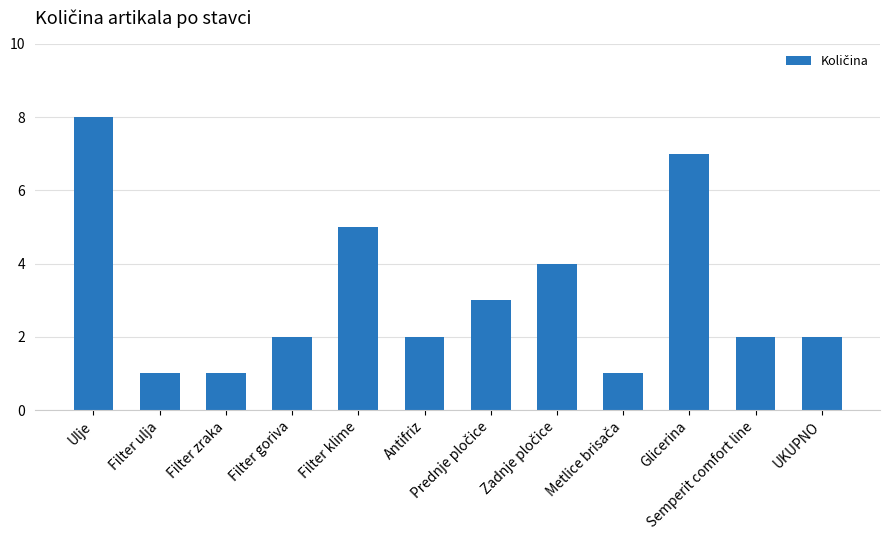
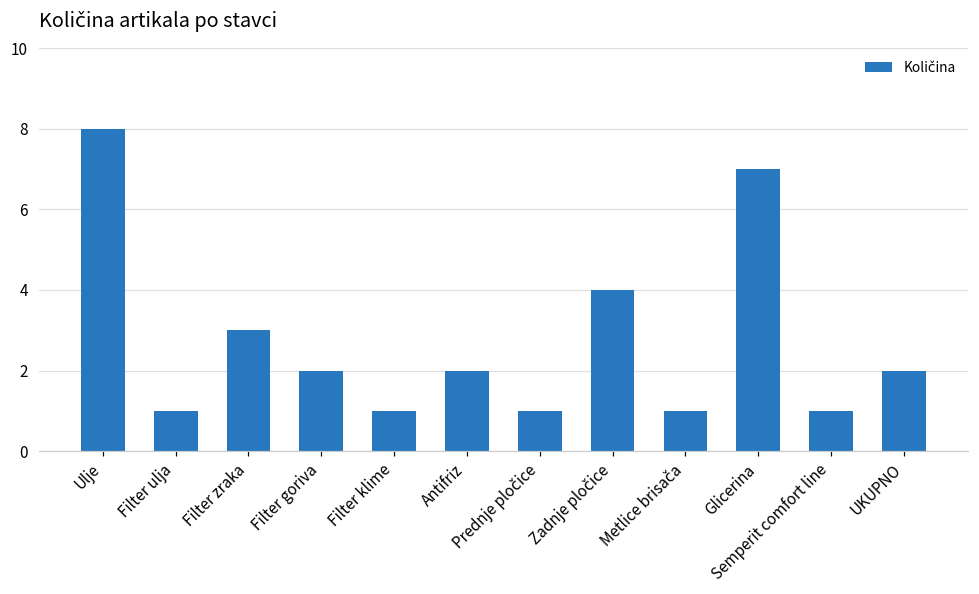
  {
    "Ulje": 8,
    "Filter ulja": 1,
-   "Filter zraka": 1,
+   "Filter zraka": 3,
    "Filter goriva": 2,
-   "Filter klime": 5,
+   "Filter klime": 1,
    "Antifriz": 2,
-   "Prednje pločice": 3,
+   "Prednje pločice": 1,
    "Zadnje pločice": 4,
    "Metlice brisača": 1,
    "Glicerina": 7,
-   "Semperit comfort line": 2,
+   "Semperit comfort line": 1,
    "UKUPNO": 2
  }
